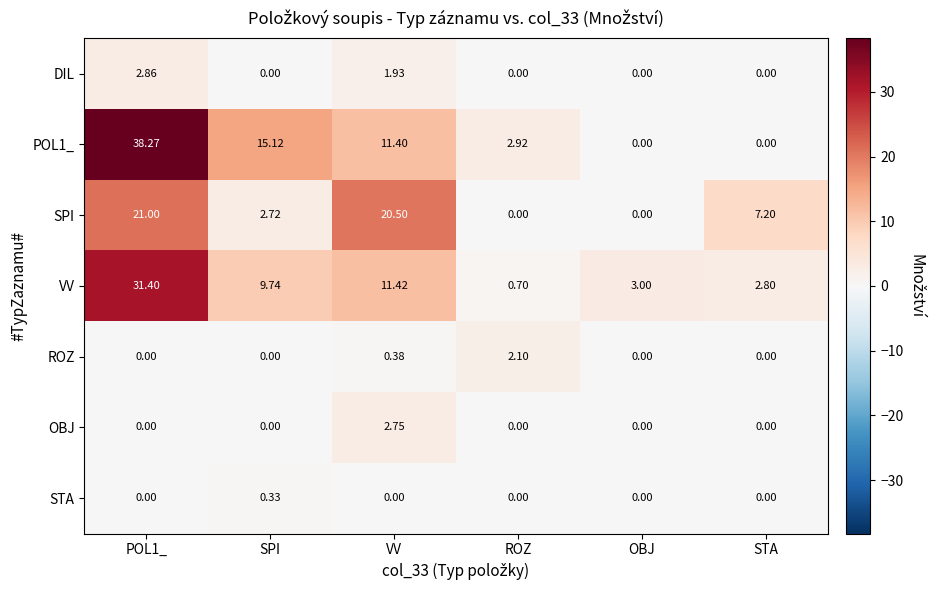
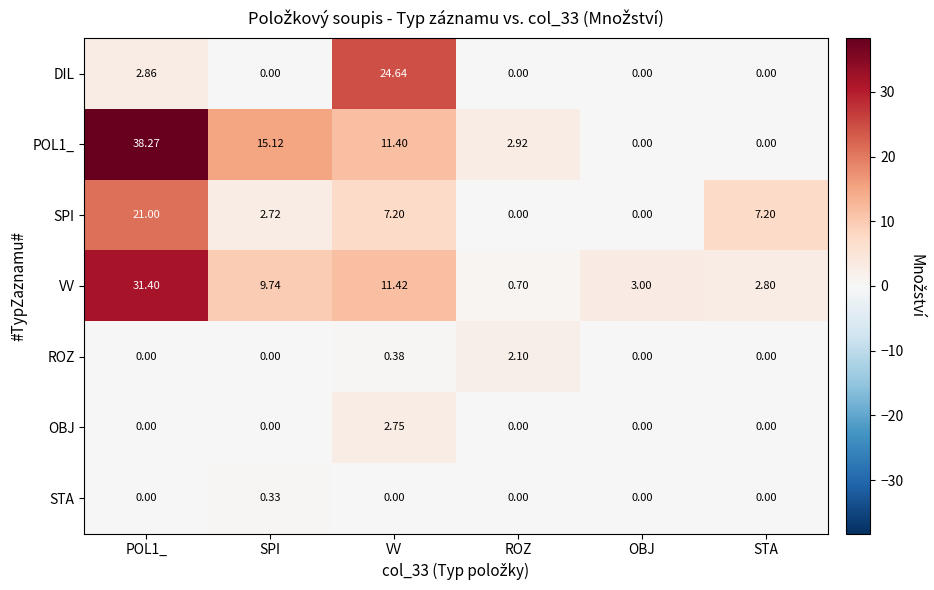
  {
    "DIL": {
      "POL1_": 2.86,
      "SPI": 0.00,
-     "VV": 1.93,
+     "VV": 24.64,
      "ROZ": 0.00,
      "OBJ": 0.00,
      "STA": 0.00
    },
    "POL1_": {
      "POL1_": 38.27,
      "SPI": 15.12,
      "VV": 11.40,
      "ROZ": 2.92,
      "OBJ": 0.00,
      "STA": 0.00
    },
    "SPI": {
      "POL1_": 21.00,
      "SPI": 2.72,
-     "VV": 20.50,
+     "VV": 7.20,
      "ROZ": 0.00,
      "OBJ": 0.00,
      "STA": 7.20
    },
    "VV": {
      "POL1_": 31.40,
      "SPI": 9.74,
      "VV": 11.42,
      "ROZ": 0.70,
      "OBJ": 3.00,
      "STA": 2.80
    },
    "ROZ": {
      "POL1_": 0.00,
      "SPI": 0.00,
      "VV": 0.38,
      "ROZ": 2.10,
      "OBJ": 0.00,
      "STA": 0.00
    },
    "OBJ": {
      "POL1_": 0.00,
      "SPI": 0.00,
      "VV": 2.75,
      "ROZ": 0.00,
      "OBJ": 0.00,
      "STA": 0.00
    },
    "STA": {
      "POL1_": 0.00,
      "SPI": 0.33,
      "VV": 0.00,
      "ROZ": 0.00,
      "OBJ": 0.00,
      "STA": 0.00
    }
  }
